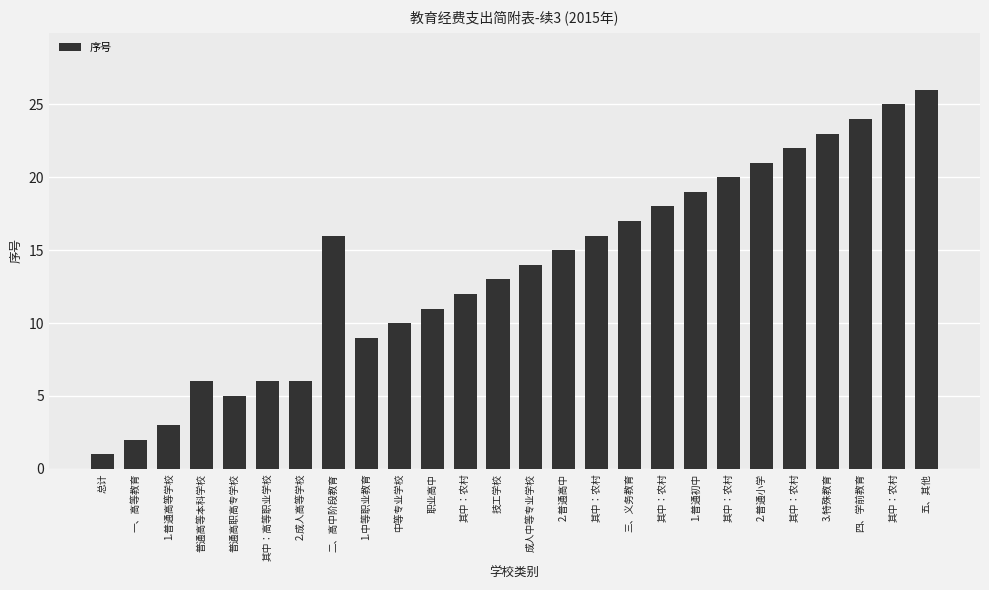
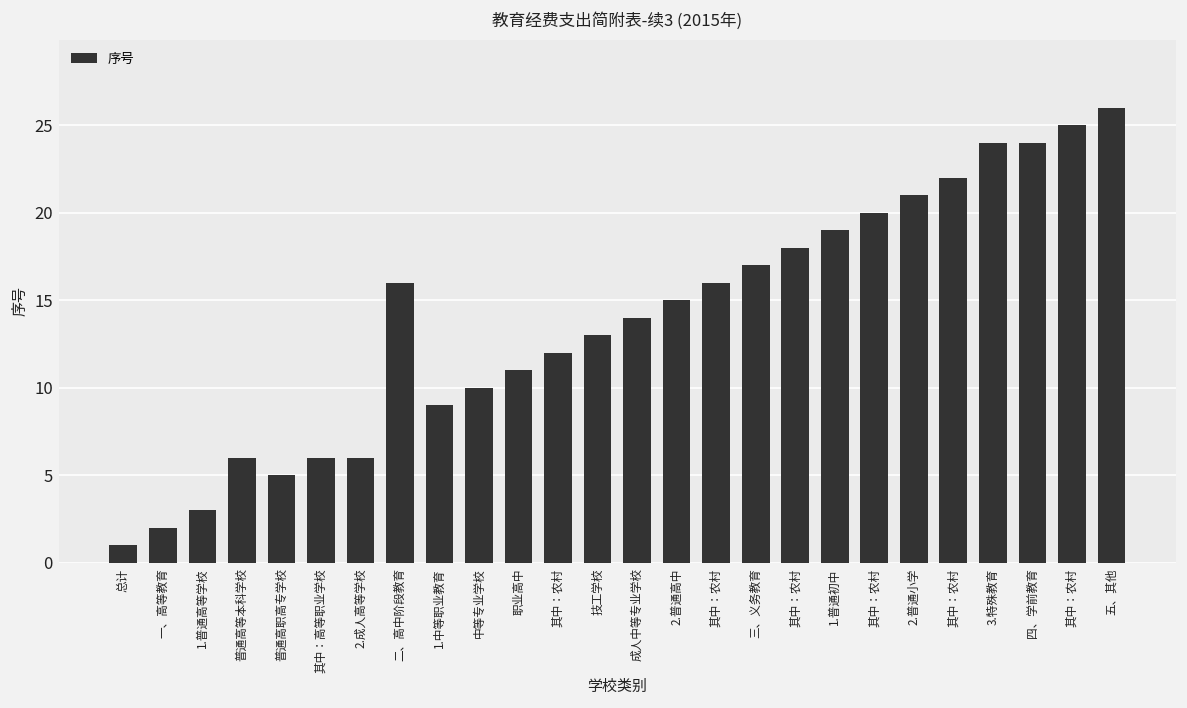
  {
    "总计": 1,
    "一、高等教育": 2,
    "1.普通高等学校": 3,
    "普通高等本科学校": 6,
    "普通高职高专学校": 5,
    "其中：高等职业学校": 6,
    "2.成人高等学校": 6,
    "二、高中阶段教育": 16,
    "1.中等职业教育": 9,
    "中等专业学校": 10,
    "职业高中": 11,
    "技工学校": 13,
    "成人中等专业学校": 14,
    "2.普通高中": 15,
    "三、义务教育": 17,
    "1.普通初中": 19,
    "2.普通小学": 21,
-   "3.特殊教育": 23,
+   "3.特殊教育": 24,
    "四、学前教育": 24,
    "五、其他": 26
  }
